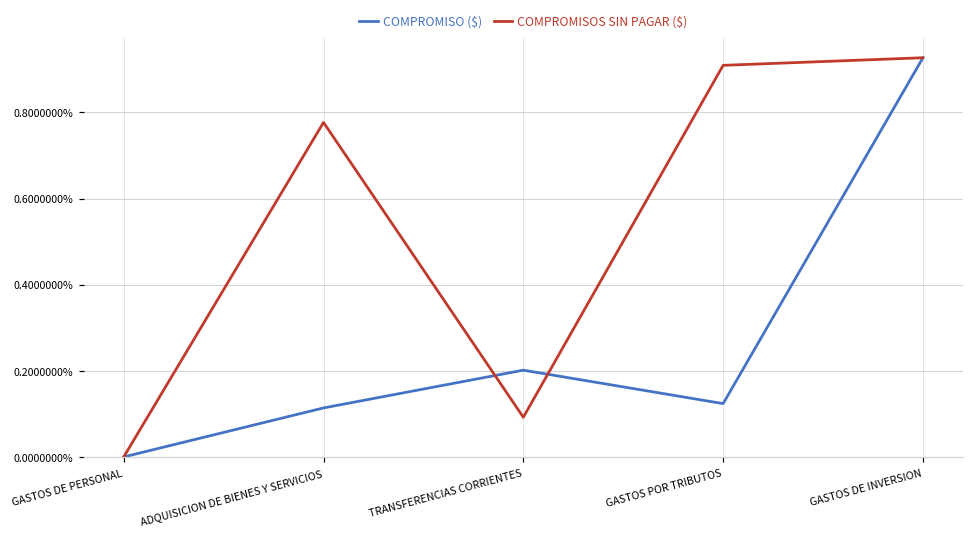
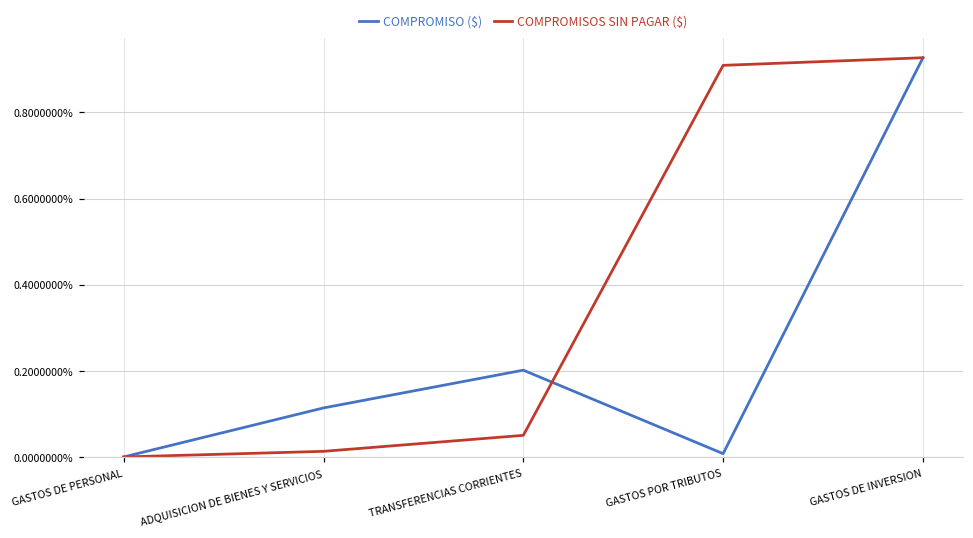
  {
    "COMPROMISO ($)": {
      "ADQUISICION DE BIENES Y SERVICIOS": "0.11%",
      "TRANSFERENCIAS CORRIENTES": "0.20%",
-     "GASTOS POR TRIBUTOS": "0.12%"
+     "GASTOS POR TRIBUTOS": "0.01%"
    },
    "COMPROMISOS SIN PAGAR ($)": {
-     "ADQUISICION DE BIENES Y SERVICIOS": "0.78%",
-     "TRANSFERENCIAS CORRIENTES": "0.09%",
+     "ADQUISICION DE BIENES Y SERVICIOS": "0.01%",
+     "TRANSFERENCIAS CORRIENTES": "0.05%",
      "GASTOS POR TRIBUTOS": "0.91%"
    }
  }
